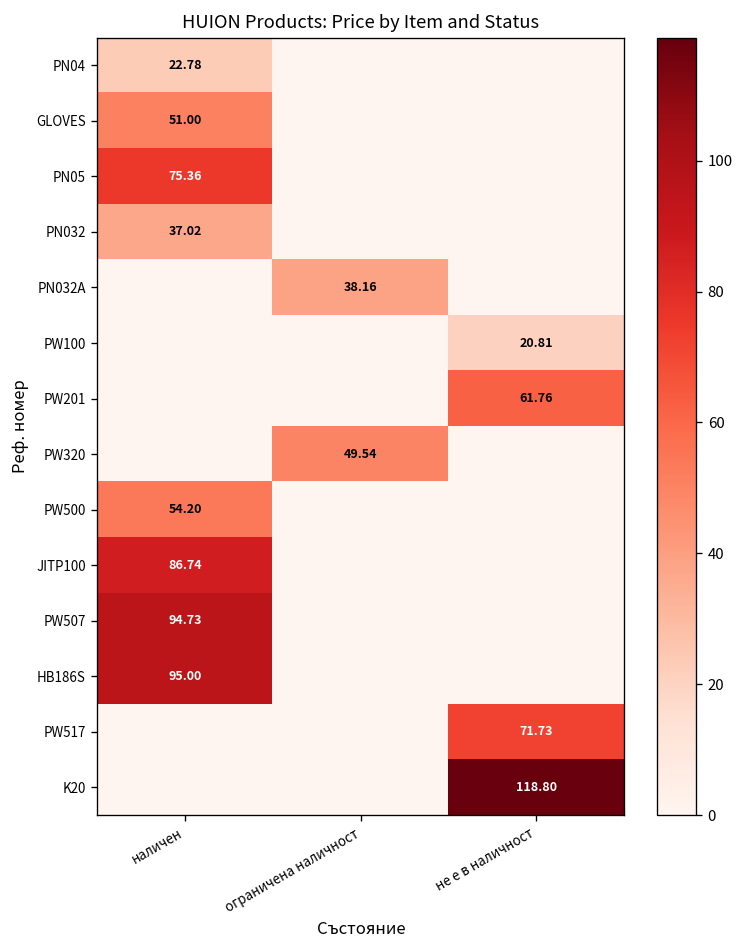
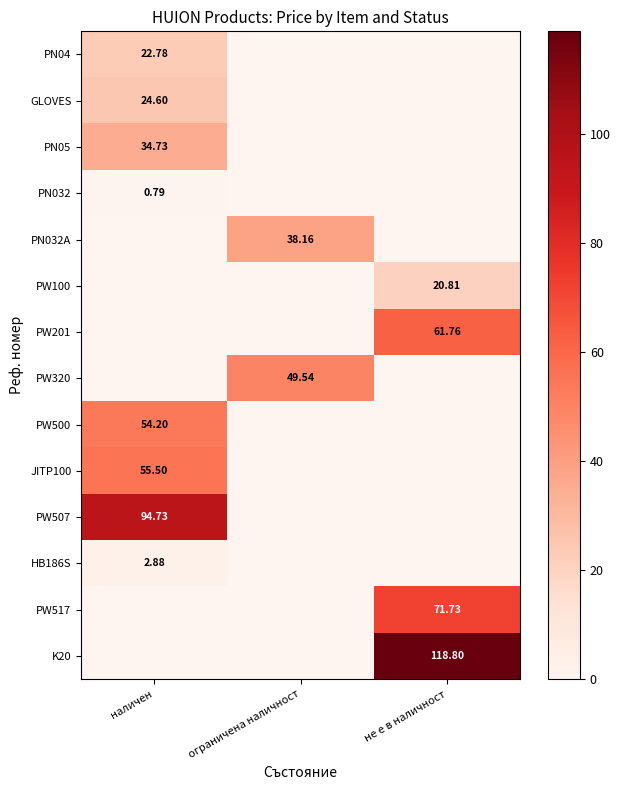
  {
    "PN04": {
      "наличен": 22.78
    },
    "GLOVES": {
-     "наличен": 51.00
+     "наличен": 24.60
    },
    "PN05": {
-     "наличен": 75.36
+     "наличен": 34.73
    },
    "PN032": {
-     "наличен": 37.02
+     "наличен": 0.79
    },
    "PN032A": {
      "ограничена наличност": 38.16
    },
    "PW100": {
      "не е в наличност": 20.81
    },
    "PW201": {
      "не е в наличност": 61.76
    },
    "PW320": {
      "ограничена наличност": 49.54
    },
    "PW500": {
      "наличен": 54.20
    },
    "JITP100": {
-     "наличен": 86.74
+     "наличен": 55.50
    },
    "PW507": {
      "наличен": 94.73
    },
    "HB186S": {
-     "наличен": 95.00
+     "наличен": 2.88
    },
    "PW517": {
      "не е в наличност": 71.73
    },
    "K20": {
      "не е в наличност": 118.80
    }
  }
